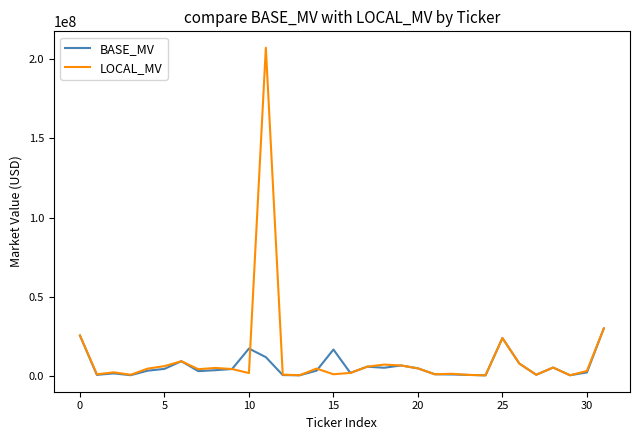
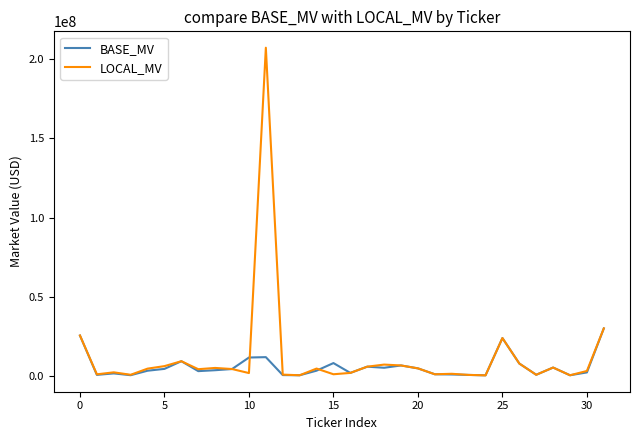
  {
    "BASE_MV": {
      "5": 5000000,
-     "10": 17000000,
-     "15": 17000000
+     "10": 12000000,
+     "15": 8000000
    },
    "LOCAL_MV": {
      "5": 6000000,
      "10": 2000000,
      "15": 1000000
    }
  }
